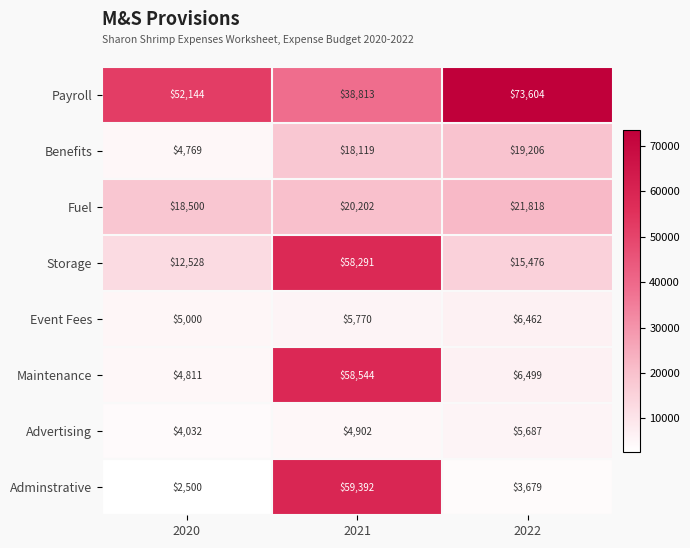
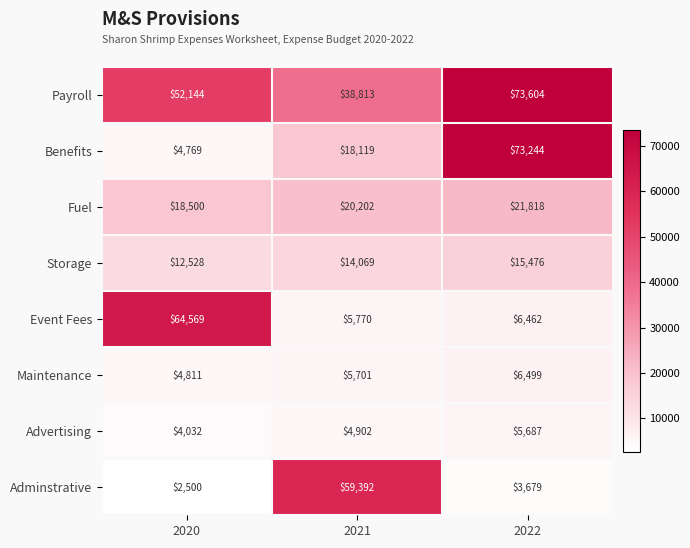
  {
    "Payroll": {
      "2020": "$52,144",
      "2021": "$38,813",
      "2022": "$73,604"
    },
    "Benefits": {
      "2020": "$4,769",
      "2021": "$18,119",
-     "2022": "$19,206"
+     "2022": "$73,244"
    },
    "Fuel": {
      "2020": "$18,500",
      "2021": "$20,202",
      "2022": "$21,818"
    },
    "Storage": {
      "2020": "$12,528",
-     "2021": "$58,291",
+     "2021": "$14,069",
      "2022": "$15,476"
    },
    "Event Fees": {
-     "2020": "$5,000",
+     "2020": "$64,569",
      "2021": "$5,770",
      "2022": "$6,462"
    },
    "Maintenance": {
      "2020": "$4,811",
-     "2021": "$58,544",
+     "2021": "$5,701",
      "2022": "$6,499"
    },
    "Advertising": {
      "2020": "$4,032",
      "2021": "$4,902",
      "2022": "$5,687"
    },
    "Adminstrative": {
      "2020": "$2,500",
      "2021": "$59,392",
      "2022": "$3,679"
    }
  }
